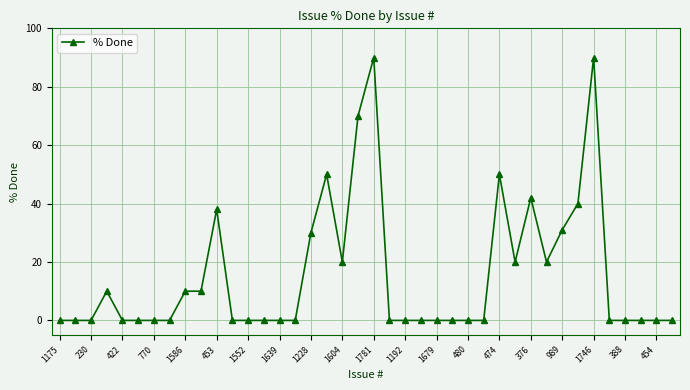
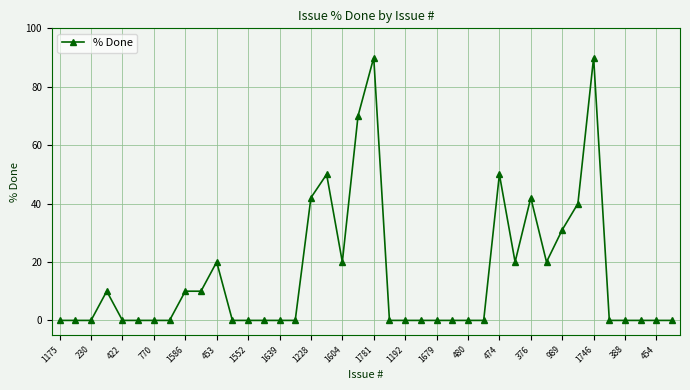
  {
    "1175": 0,
    "230": 0,
    "422": 0,
    "770": 0,
    "1586": 10,
-   "453": 38,
+   "453": 20,
    "1552": 0,
    "1639": 0,
-   "1228": 30,
+   "1228": 42,
    "1604": 20,
    "1781": 90,
    "1192": 0,
    "1679": 0,
    "480": 0,
    "474": 50,
    "376": 42,
    "989": 31,
    "1746": 90,
    "388": 0,
    "454": 0
  }
